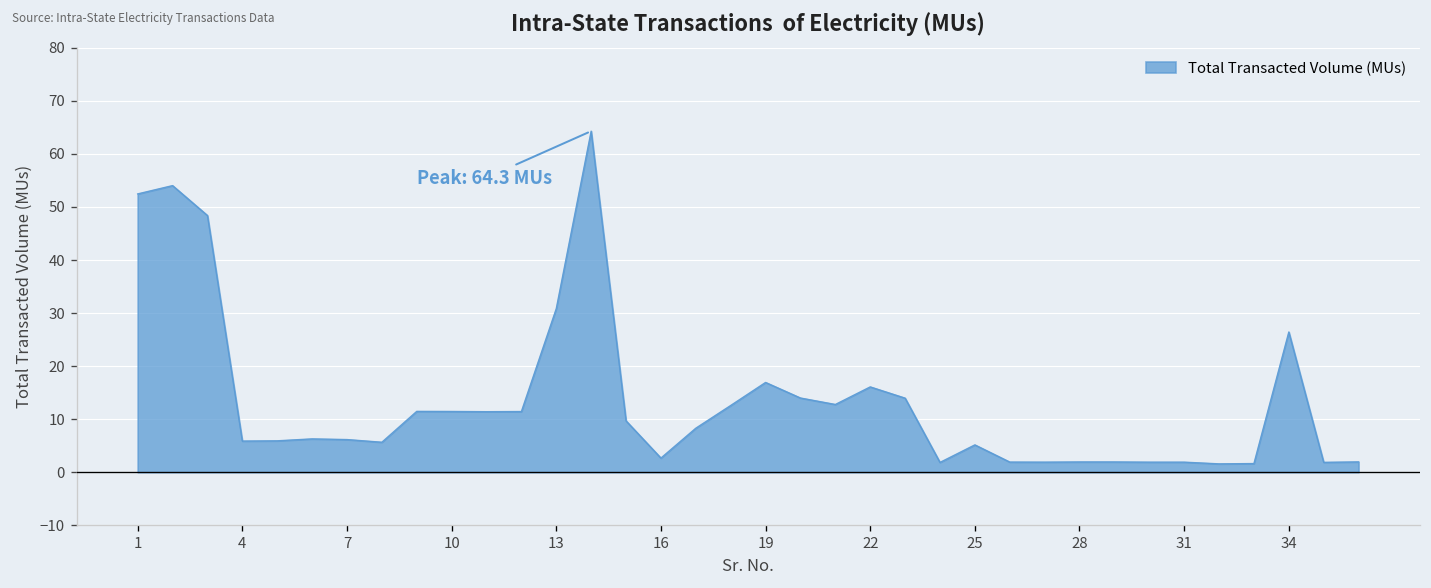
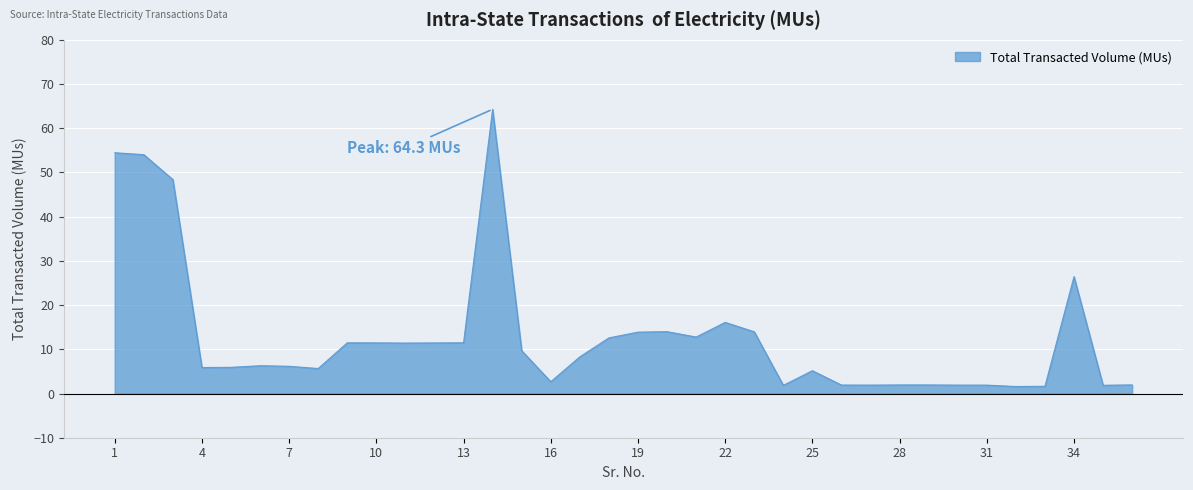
  {
-   "1": 52,
+   "1": 54,
    "4": 6,
    "7": 6,
    "10": 11,
-   "13": 31,
+   "13": 11,
    "16": 3,
-   "19": 17,
+   "19": 14,
    "22": 16,
    "25": 5,
    "28": 2,
    "31": 2,
    "34": 26
  }
